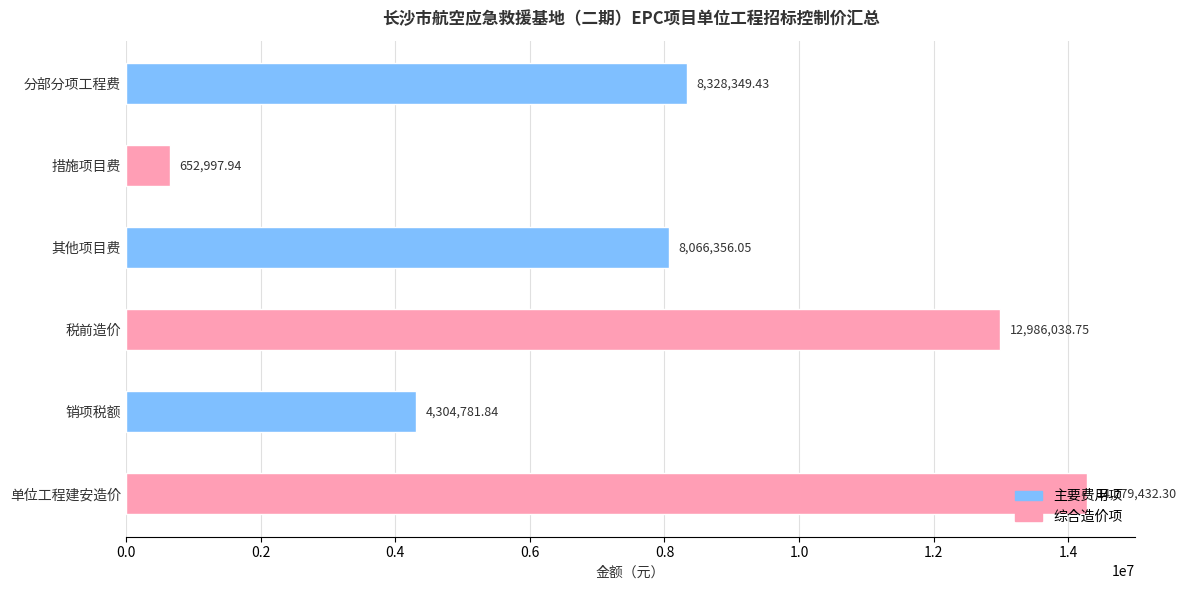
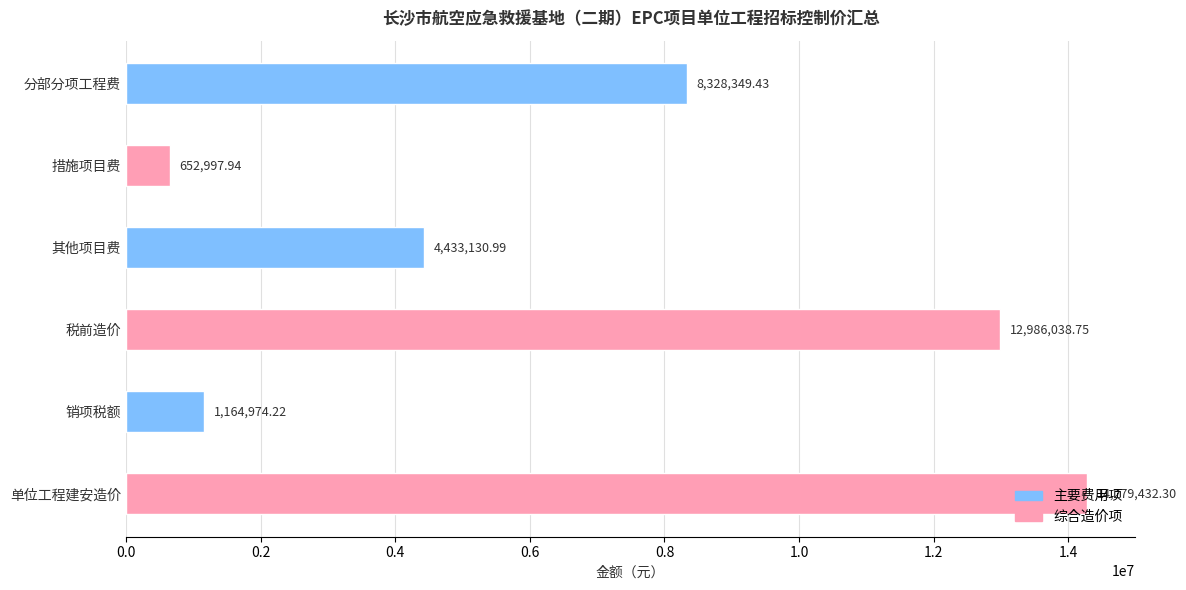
  {
    "分部分项工程费": "8,328,349.43",
    "措施项目费": "652,997.94",
-   "其他项目费": "8,066,356.05",
+   "其他项目费": "4,433,130.99",
    "税前造价": "12,986,038.75",
-   "销项税额": "4,304,781.84",
+   "销项税额": "1,164,974.22",
    "单位工程建安造价": "14,279,432.30"
  }
